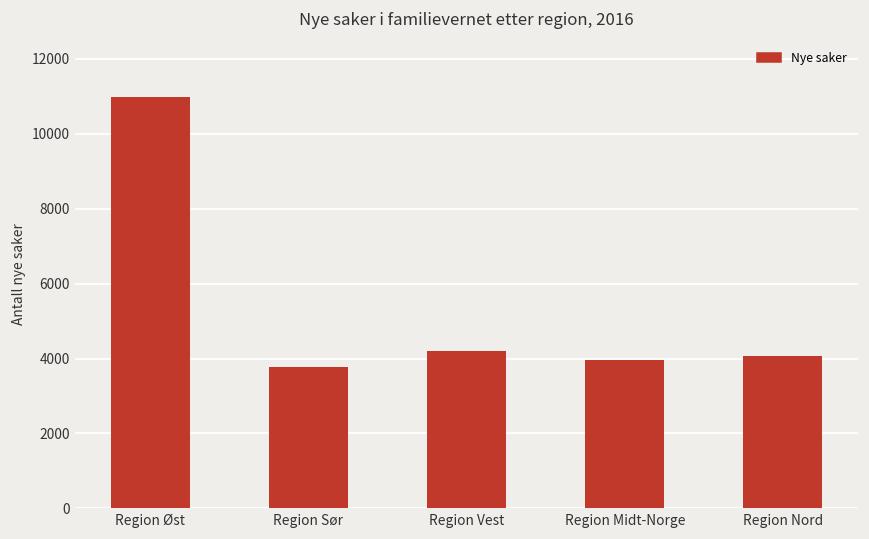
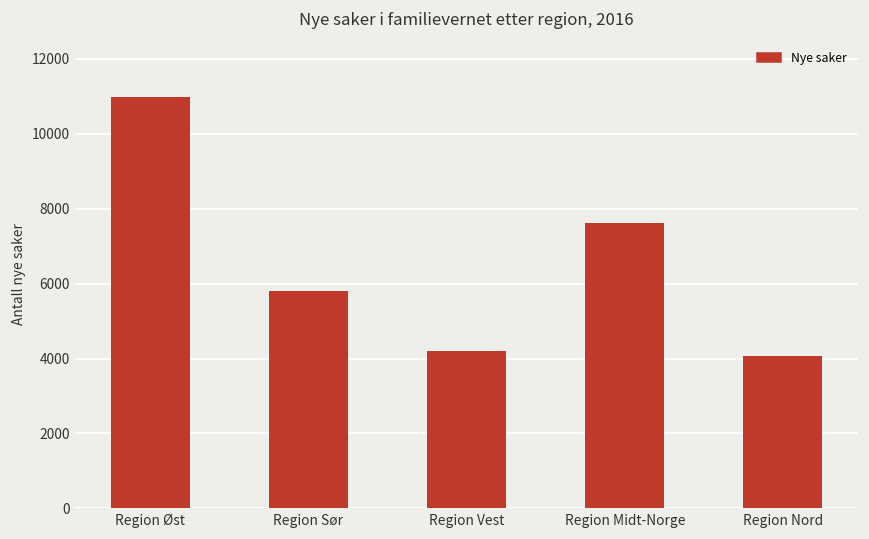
  {
    "Region Øst": 11000,
-   "Region Sør": 3800,
+   "Region Sør": 5800,
    "Region Vest": 4200,
-   "Region Midt-Norge": 4000,
+   "Region Midt-Norge": 7600,
    "Region Nord": 4100
  }
